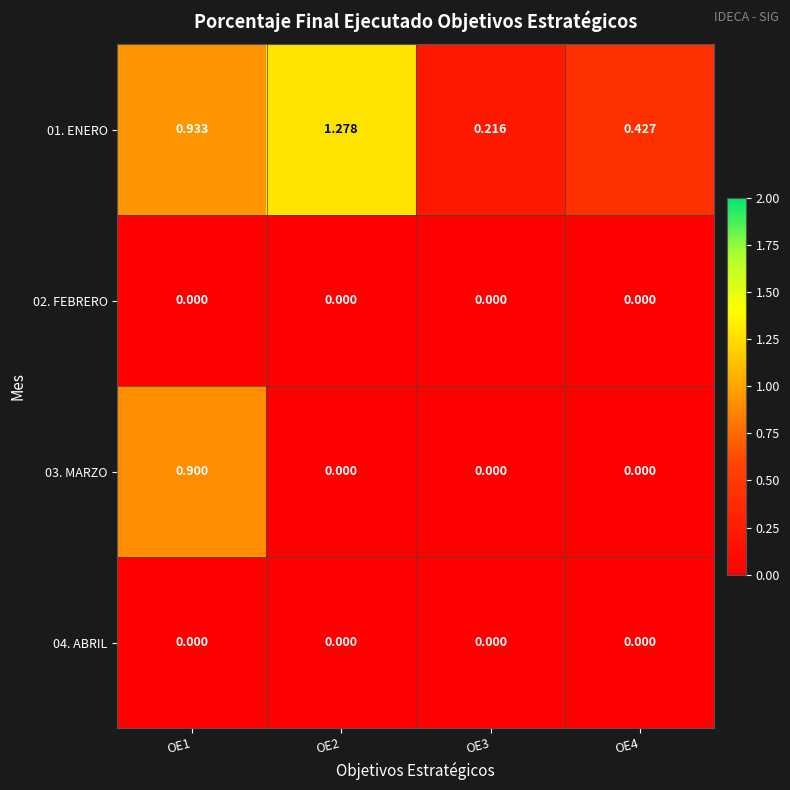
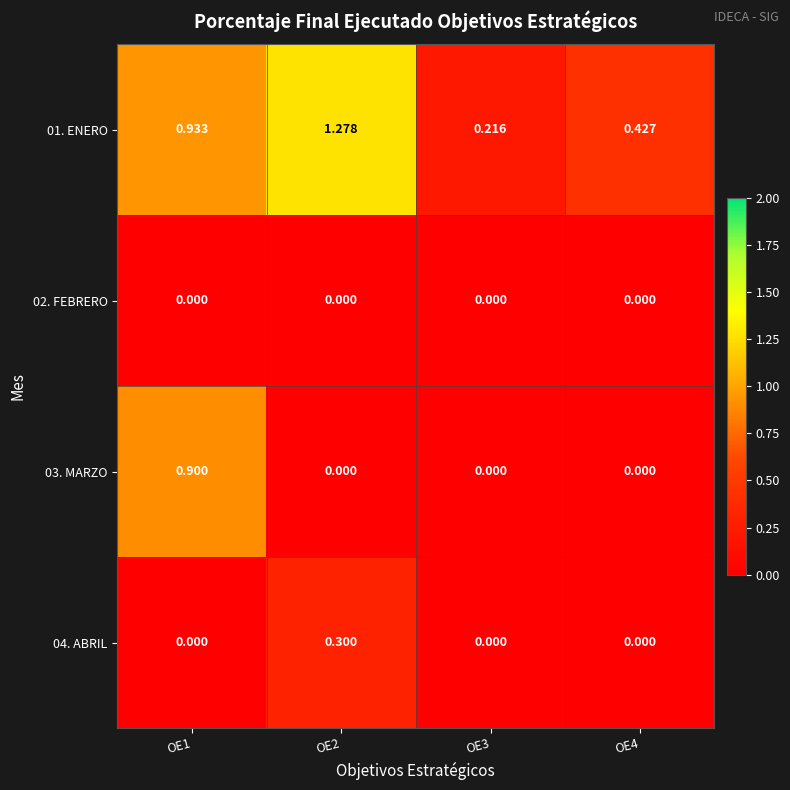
  {
    "01. ENERO": {
      "OE1": 0.933,
      "OE2": 1.278,
      "OE3": 0.216,
      "OE4": 0.427
    },
    "02. FEBRERO": {
      "OE1": 0.000,
      "OE2": 0.000,
      "OE3": 0.000,
      "OE4": 0.000
    },
    "03. MARZO": {
      "OE1": 0.900,
      "OE2": 0.000,
      "OE3": 0.000,
      "OE4": 0.000
    },
    "04. ABRIL": {
      "OE1": 0.000,
-     "OE2": 0.000,
+     "OE2": 0.300,
      "OE3": 0.000,
      "OE4": 0.000
    }
  }
